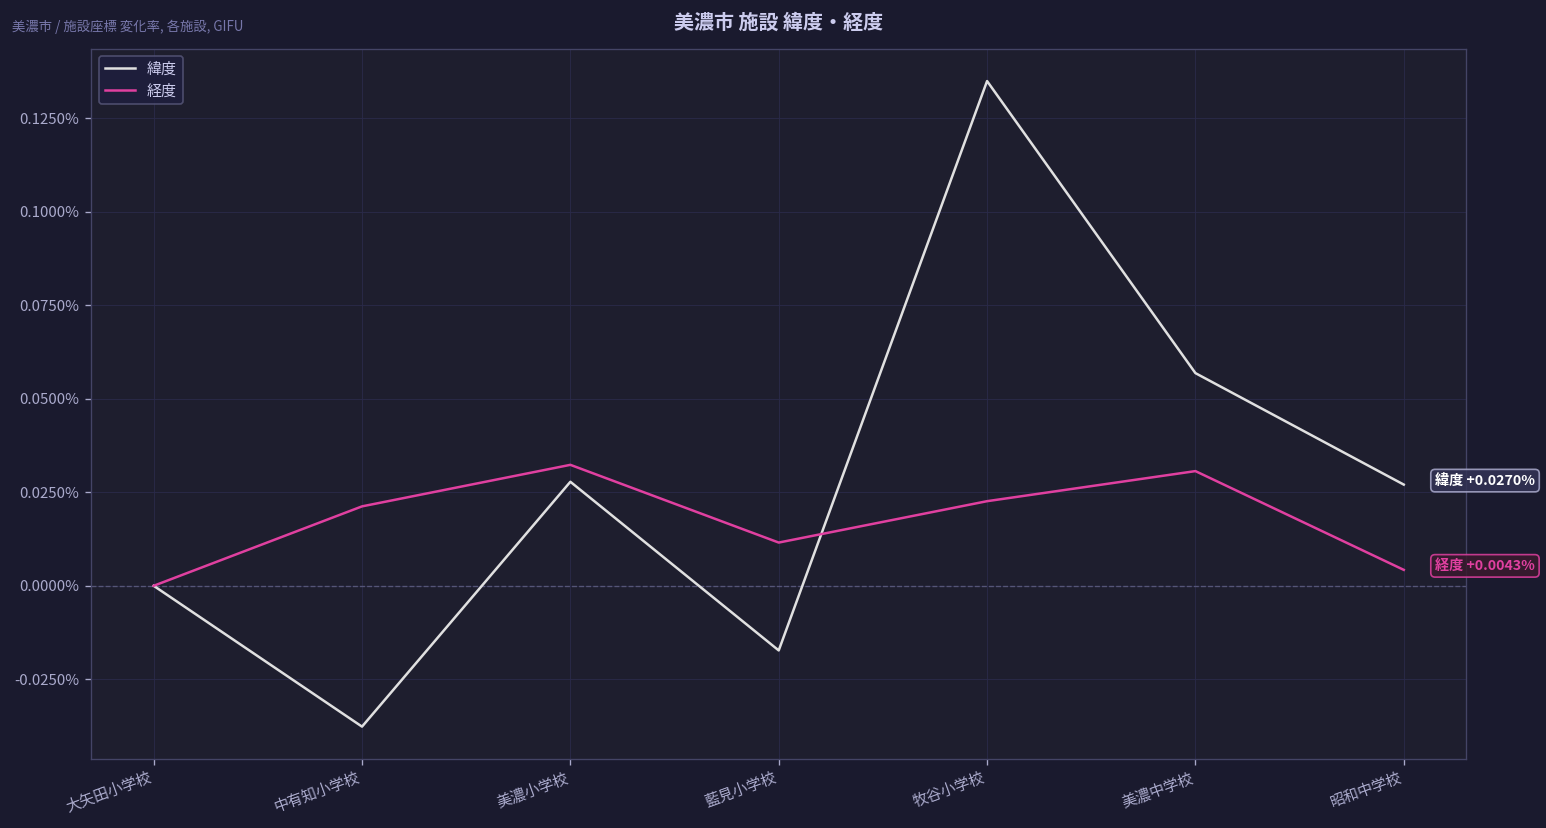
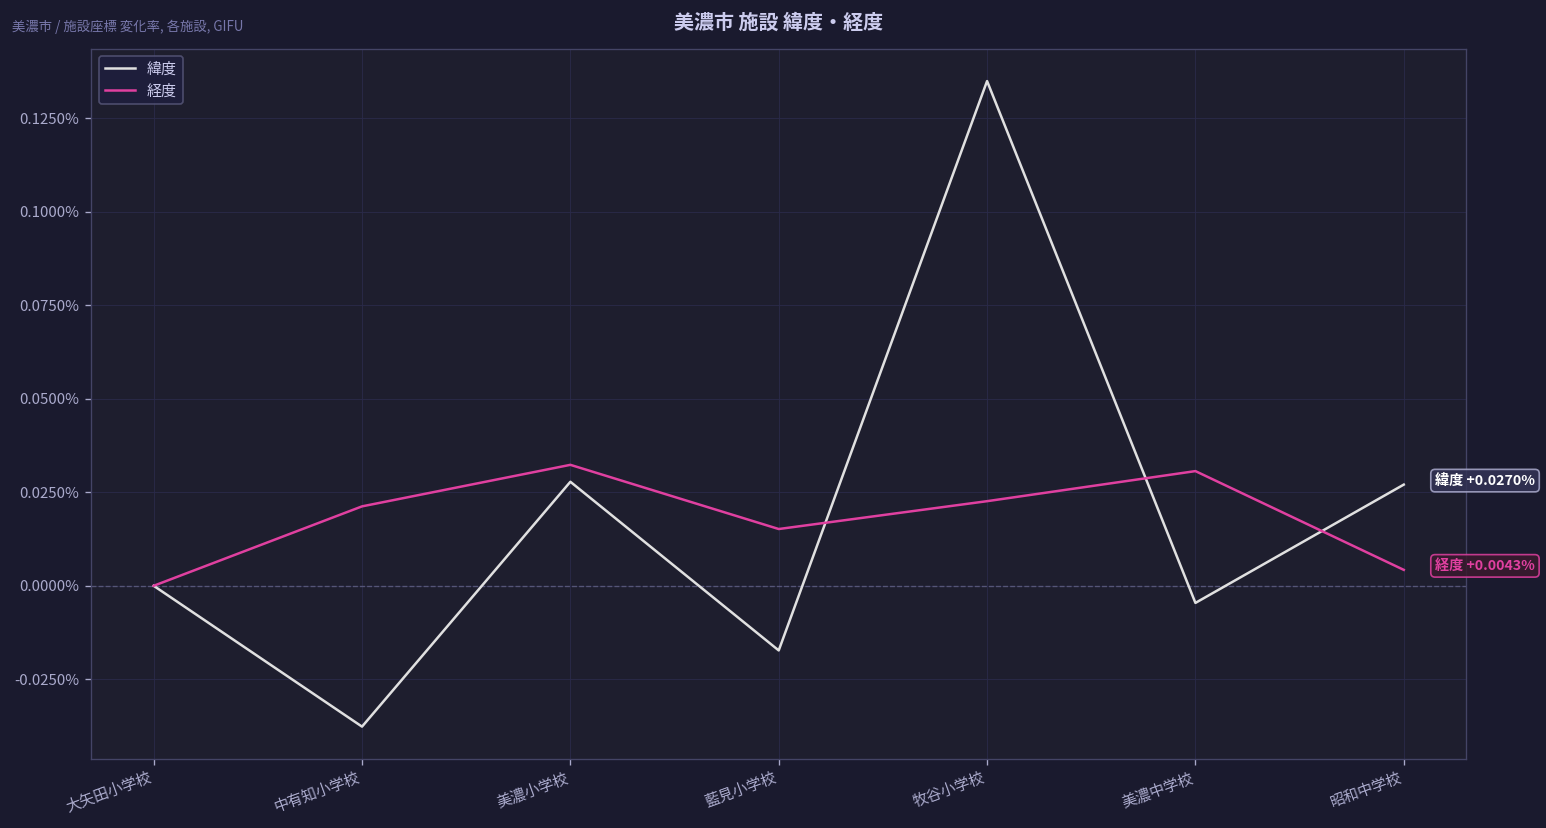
  {
    "緯度": {
      "中有知小学校": "-0.038%",
      "美濃小学校": "0.028%",
      "藍見小学校": "-0.017%",
      "牧谷小学校": "0.135%",
-     "美濃中学校": "0.057%",
+     "美濃中学校": "-0.005%",
      "昭和中学校": "0.027%"
    },
    "経度": {
      "中有知小学校": "0.021%",
      "美濃小学校": "0.032%",
-     "藍見小学校": "0.012%",
+     "藍見小学校": "0.015%",
      "牧谷小学校": "0.023%",
      "美濃中学校": "0.031%",
      "昭和中学校": "0.004%"
    }
  }
